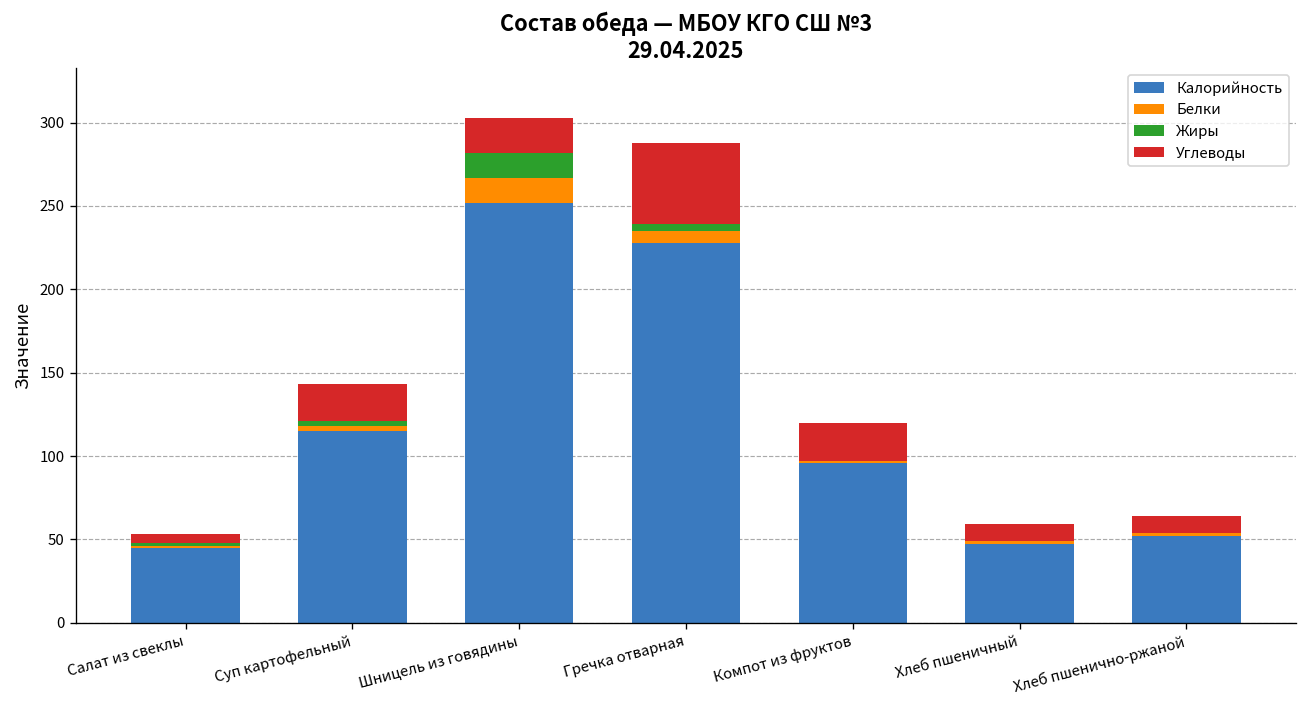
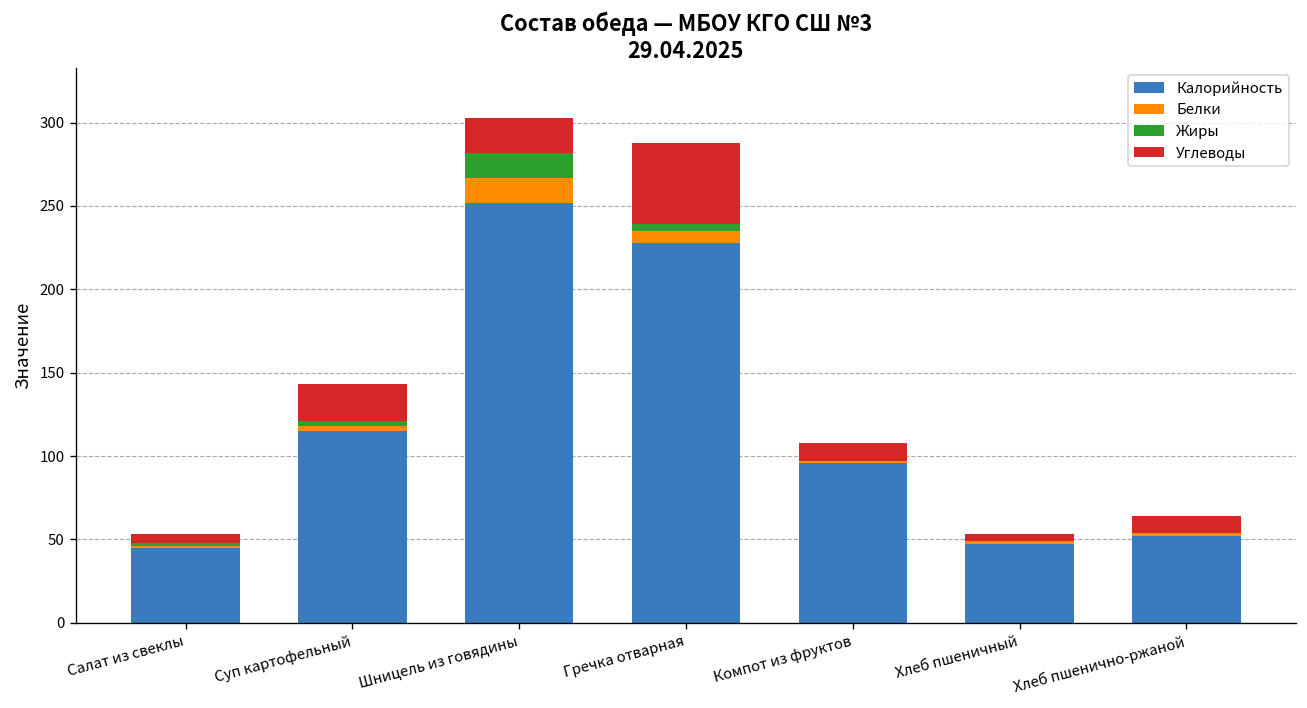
  {
    "Калорийность": {
      "Салат из свеклы": 45,
      "Суп картофельный": 115,
      "Шницель из говядины": 252,
      "Гречка отварная": 228,
      "Компот из фруктов": 96,
      "Хлеб пшеничный": 47,
      "Хлеб пшенично-ржаной": 52
    },
    "Белки": {
      "Суп картофельный": 3,
      "Шницель из говядины": 15,
      "Гречка отварная": 7,
      "Хлеб пшеничный": 2,
      "Хлеб пшенично-ржаной": 2
    },
    "Жиры": {
      "Салат из свеклы": 2,
      "Суп картофельный": 3,
      "Шницель из говядины": 15,
      "Гречка отварная": 4,
      "Компот из фруктов": 0,
      "Хлеб пшеничный": 0,
      "Хлеб пшенично-ржаной": 0
    },
    "Углеводы": {
      "Салат из свеклы": 5,
      "Суп картофельный": 22,
      "Шницель из говядины": 21,
      "Гречка отварная": 49,
-     "Компот из фруктов": 23,
-     "Хлеб пшеничный": 10,
+     "Компот из фруктов": 11,
+     "Хлеб пшеничный": 4,
      "Хлеб пшенично-ржаной": 10
    }
  }
